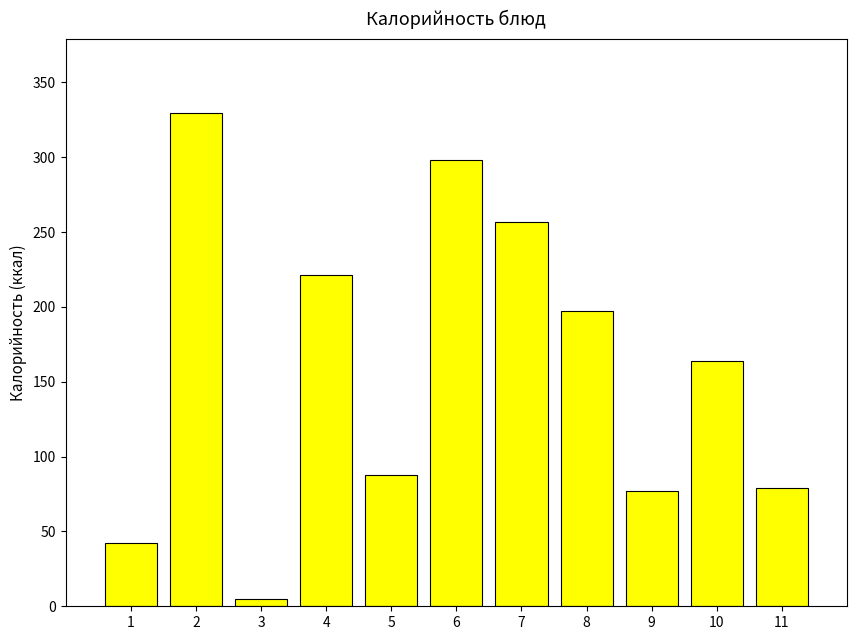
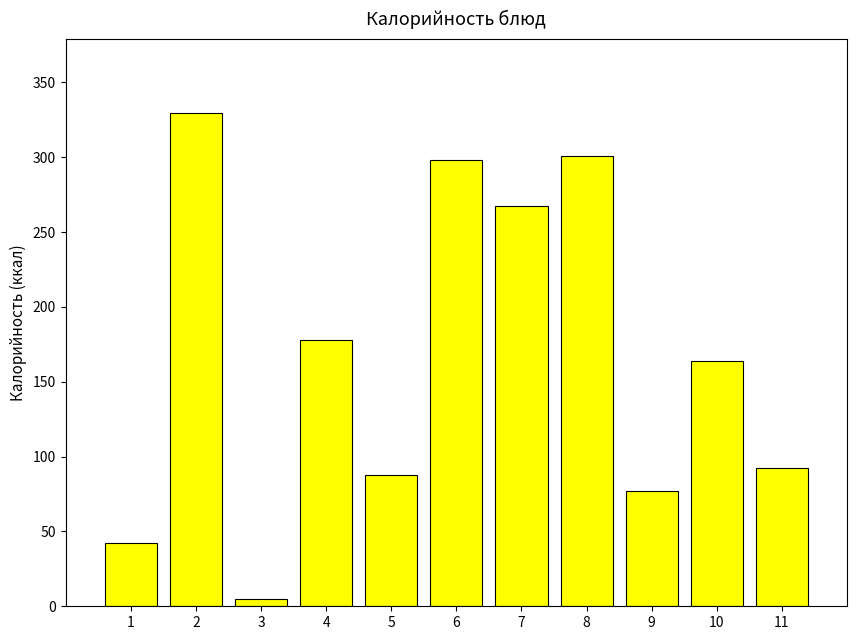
  {
    "1": 43,
    "2": 330,
    "3": 5,
-   "4": 221,
+   "4": 178,
    "5": 88,
    "6": 298,
-   "7": 257,
-   "8": 197,
+   "7": 267,
+   "8": 301,
    "9": 77,
    "10": 164,
-   "11": 79
+   "11": 93
  }
